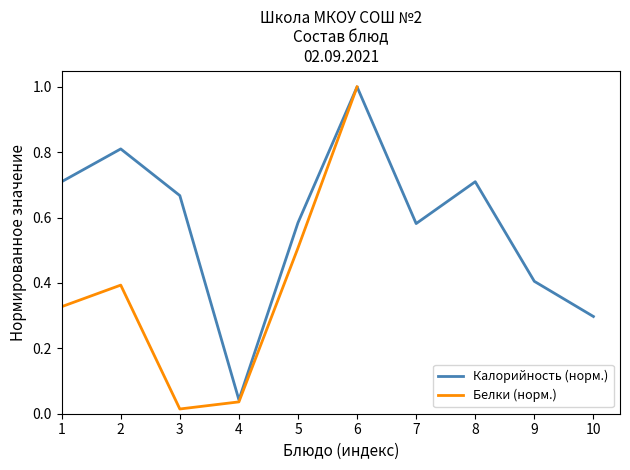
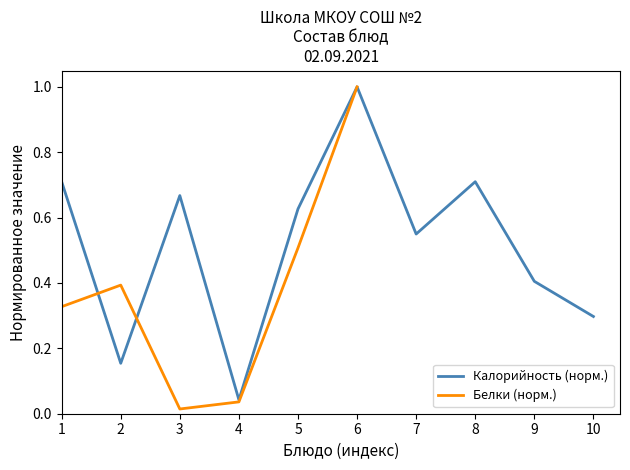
  {
    "Калорийность (норм.)": {
      "1": 0.71,
-     "2": 0.81,
+     "2": 0.15,
      "3": 0.67,
-     "5": 0.58,
-     "7": 0.58,
+     "5": 0.63,
+     "7": 0.55,
      "8": 0.71,
      "9": 0.41,
      "10": 0.30
    },
    "Белки (норм.)": {
      "1": 0.33,
      "2": 0.39,
      "3": 0.01,
      "5": 0.51
    }
  }
